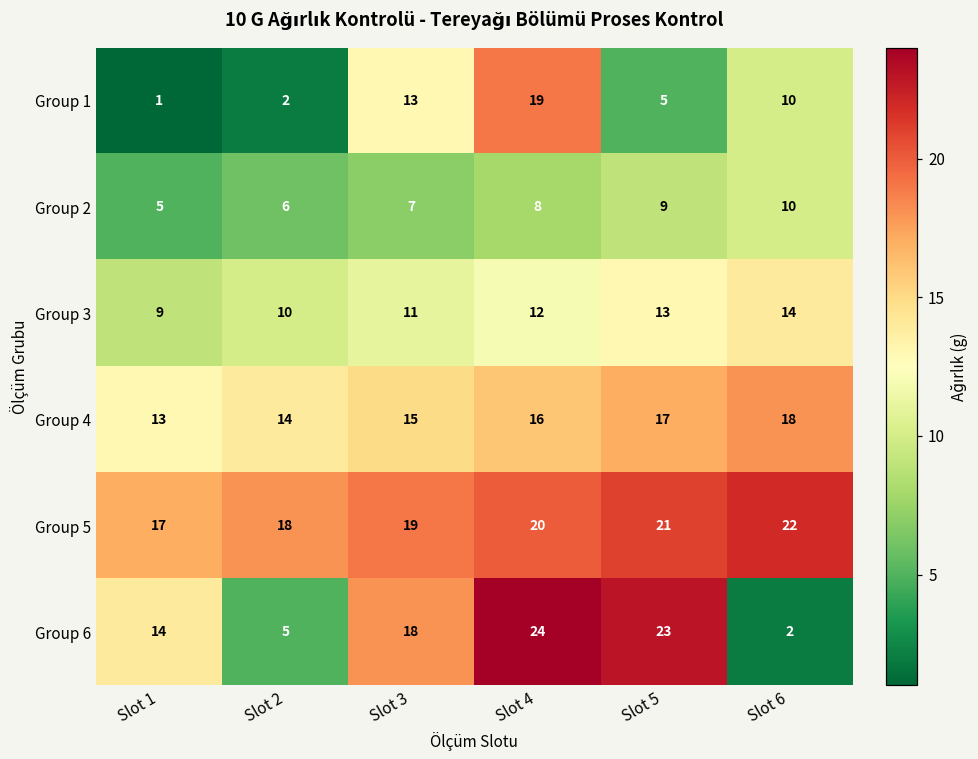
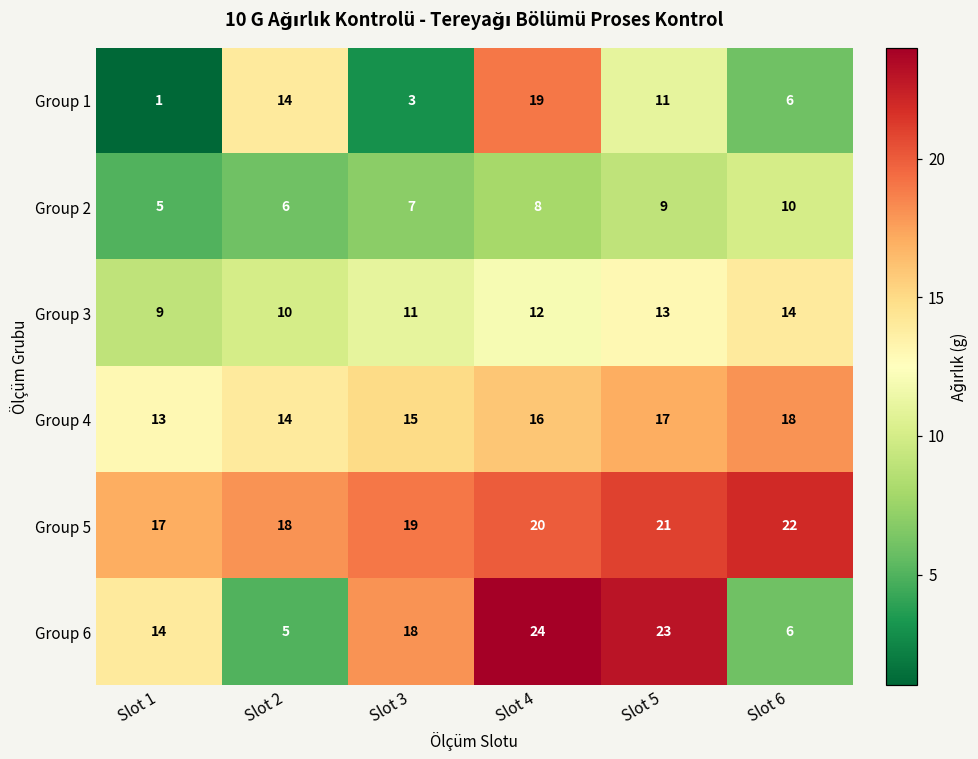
  {
    "Group 1": {
      "Slot 1": 1,
-     "Slot 2": 2,
-     "Slot 3": 13,
+     "Slot 2": 14,
+     "Slot 3": 3,
      "Slot 4": 19,
-     "Slot 5": 5,
-     "Slot 6": 10
+     "Slot 5": 11,
+     "Slot 6": 6
    },
    "Group 2": {
      "Slot 1": 5,
      "Slot 2": 6,
      "Slot 3": 7,
      "Slot 4": 8,
      "Slot 5": 9,
      "Slot 6": 10
    },
    "Group 3": {
      "Slot 1": 9,
      "Slot 2": 10,
      "Slot 3": 11,
      "Slot 4": 12,
      "Slot 5": 13,
      "Slot 6": 14
    },
    "Group 4": {
      "Slot 1": 13,
      "Slot 2": 14,
      "Slot 3": 15,
      "Slot 4": 16,
      "Slot 5": 17,
      "Slot 6": 18
    },
    "Group 5": {
      "Slot 1": 17,
      "Slot 2": 18,
      "Slot 3": 19,
      "Slot 4": 20,
      "Slot 5": 21,
      "Slot 6": 22
    },
    "Group 6": {
      "Slot 1": 14,
      "Slot 2": 5,
      "Slot 3": 18,
      "Slot 4": 24,
      "Slot 5": 23,
-     "Slot 6": 2
+     "Slot 6": 6
    }
  }
